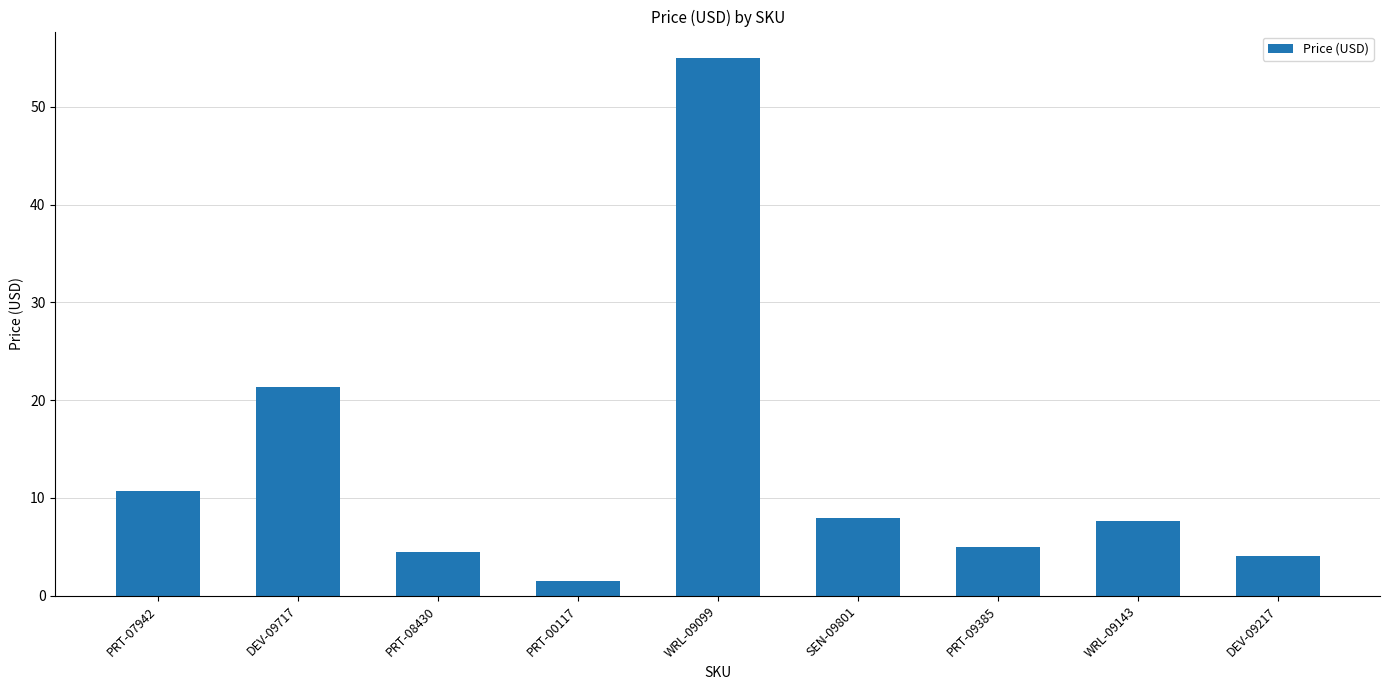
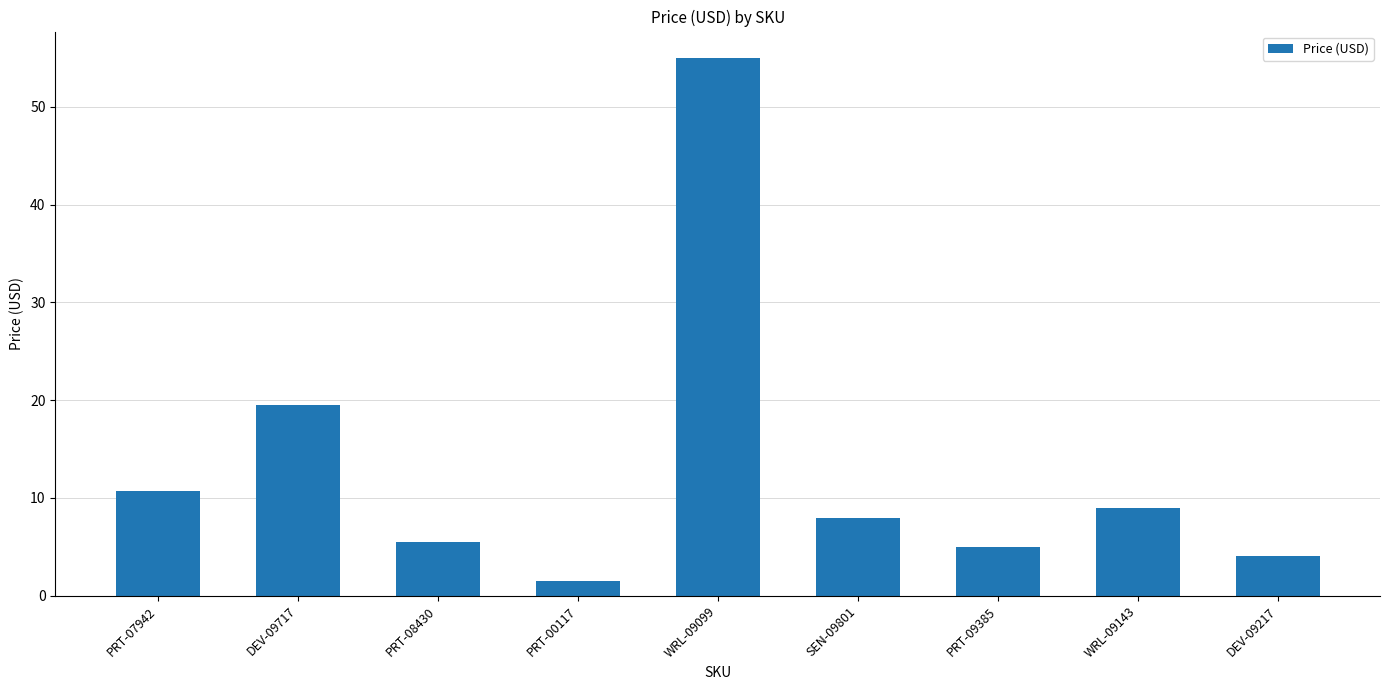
  {
    "PRT-07942": 11,
-   "DEV-09717": 21,
-   "PRT-08430": 5,
+   "DEV-09717": 20,
+   "PRT-08430": 6,
    "PRT-00117": 2,
    "WRL-09099": 55,
    "SEN-09801": 8,
    "PRT-09385": 5,
-   "WRL-09143": 8,
+   "WRL-09143": 9,
    "DEV-09217": 4
  }
